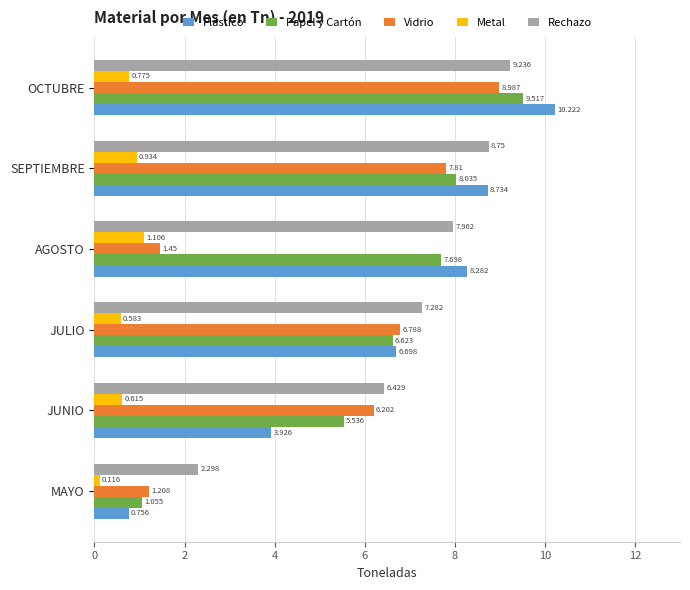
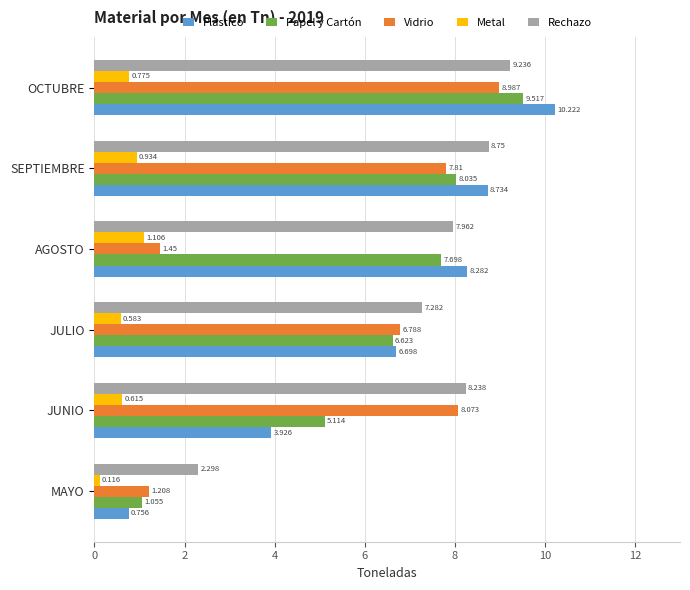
  {
    "Plástico": {
      "OCTUBRE": 10.222,
      "SEPTIEMBRE": 8.734,
      "AGOSTO": 8.282,
      "JULIO": 6.698,
      "JUNIO": 3.926,
      "MAYO": 0.756
    },
    "Papel y Cartón": {
      "OCTUBRE": 9.517,
      "SEPTIEMBRE": 8.035,
      "AGOSTO": 7.698,
      "JULIO": 6.623,
-     "JUNIO": 5.536,
+     "JUNIO": 5.114,
      "MAYO": 1.055
    },
    "Vidrio": {
      "OCTUBRE": 8.987,
      "SEPTIEMBRE": 7.81,
      "AGOSTO": 1.45,
      "JULIO": 6.788,
-     "JUNIO": 6.202,
+     "JUNIO": 8.073,
      "MAYO": 1.208
    },
    "Metal": {
      "OCTUBRE": 0.775,
      "SEPTIEMBRE": 0.934,
      "AGOSTO": 1.106,
      "JULIO": 0.583,
      "JUNIO": 0.615,
      "MAYO": 0.116
    },
    "Rechazo": {
      "OCTUBRE": 9.236,
      "SEPTIEMBRE": 8.75,
      "AGOSTO": 7.962,
      "JULIO": 7.282,
-     "JUNIO": 6.429,
+     "JUNIO": 8.238,
      "MAYO": 2.298
    }
  }
